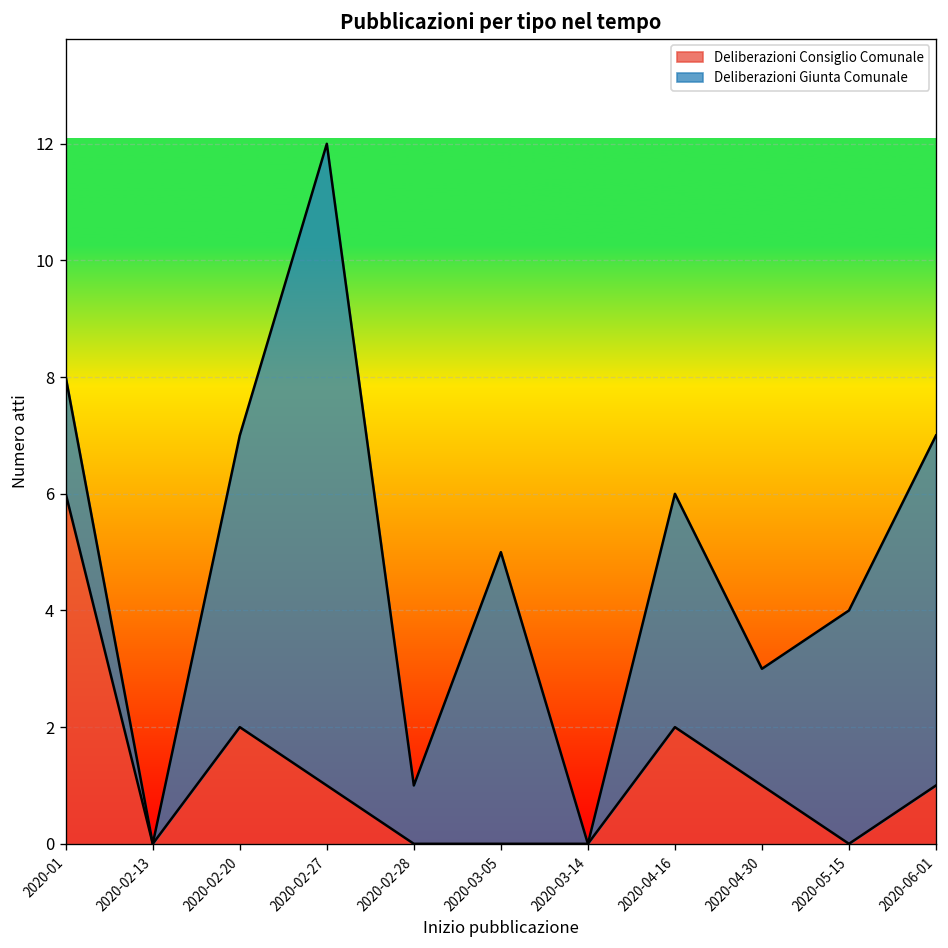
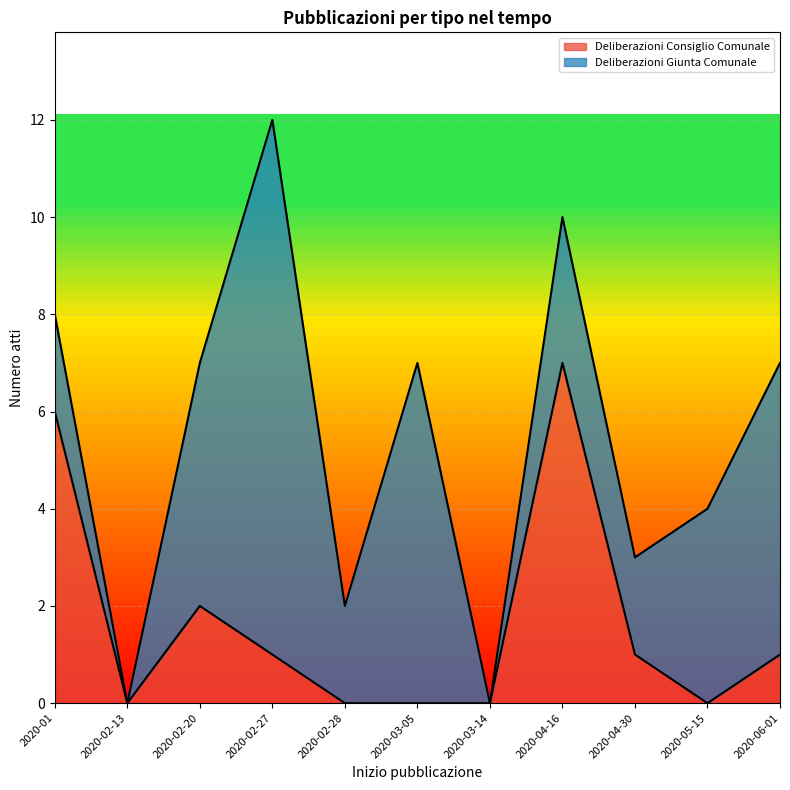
  {
    "Deliberazioni Consiglio Comunale": {
      "2020-01": 6,
      "2020-02-20": 2,
      "2020-02-27": 1,
      "2020-02-28": 0,
      "2020-03-05": 0,
-     "2020-04-16": 2,
+     "2020-04-16": 7,
      "2020-04-30": 1,
      "2020-05-15": 0,
      "2020-06-01": 1
    },
    "Deliberazioni Giunta Comunale": {
      "2020-01": 2,
      "2020-02-20": 5,
      "2020-02-27": 11,
-     "2020-02-28": 1,
-     "2020-03-05": 5,
-     "2020-04-16": 4,
+     "2020-02-28": 2,
+     "2020-03-05": 7,
+     "2020-04-16": 3,
      "2020-04-30": 2,
      "2020-05-15": 4,
      "2020-06-01": 6
    }
  }
